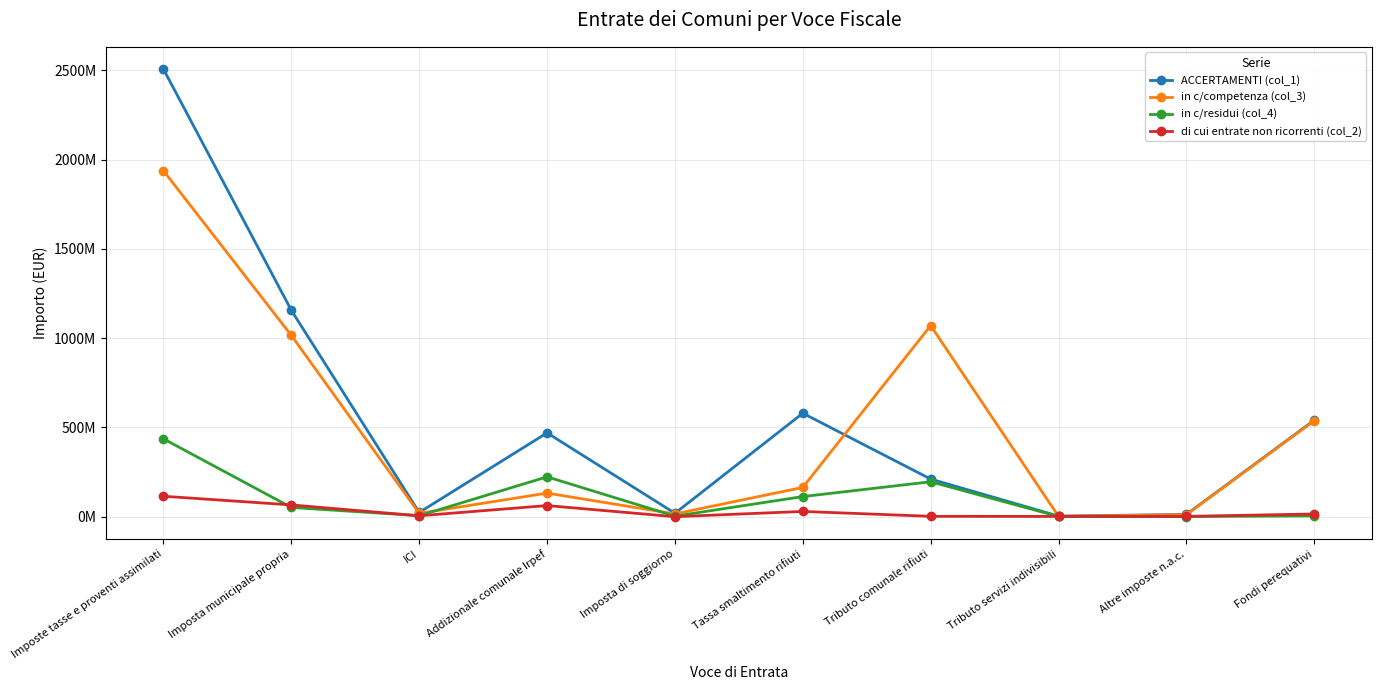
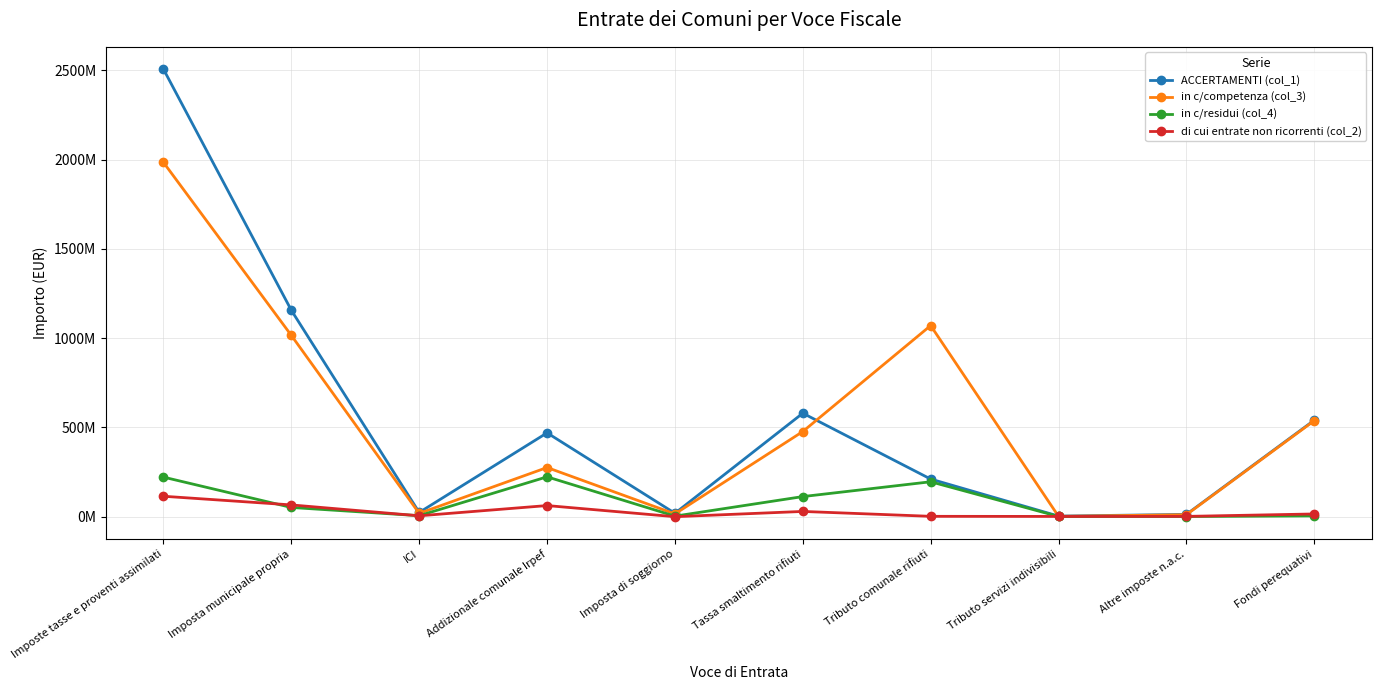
  {
    "ACCERTAMENTI (col_1)": {
      "Imposte tasse e proventi assimilati": 2510000000,
      "Imposta municipale propria": 1160000000,
      "Addizionale comunale Irpef": 470000000,
      "Tassa smaltimento rifiuti": 580000000,
      "Tributo comunale rifiuti": 210000000
    },
    "in c/competenza (col_3)": {
-     "Imposte tasse e proventi assimilati": 1940000000,
+     "Imposte tasse e proventi assimilati": 1980000000,
      "Imposta municipale propria": 1020000000,
-     "Addizionale comunale Irpef": 130000000,
-     "Tassa smaltimento rifiuti": 160000000,
+     "Addizionale comunale Irpef": 280000000,
+     "Tassa smaltimento rifiuti": 480000000,
      "Tributo comunale rifiuti": 1070000000
    },
    "in c/residui (col_4)": {
-     "Imposte tasse e proventi assimilati": 440000000,
+     "Imposte tasse e proventi assimilati": 220000000,
      "Imposta municipale propria": 50000000,
      "Addizionale comunale Irpef": 220000000,
      "Tassa smaltimento rifiuti": 110000000,
      "Tributo comunale rifiuti": 200000000
    },
    "di cui entrate non ricorrenti (col_2)": {
      "Imposte tasse e proventi assimilati": 110000000,
      "Imposta municipale propria": 70000000,
      "Addizionale comunale Irpef": 60000000,
      "Tassa smaltimento rifiuti": 30000000,
      "Tributo comunale rifiuti": 0
    }
  }
